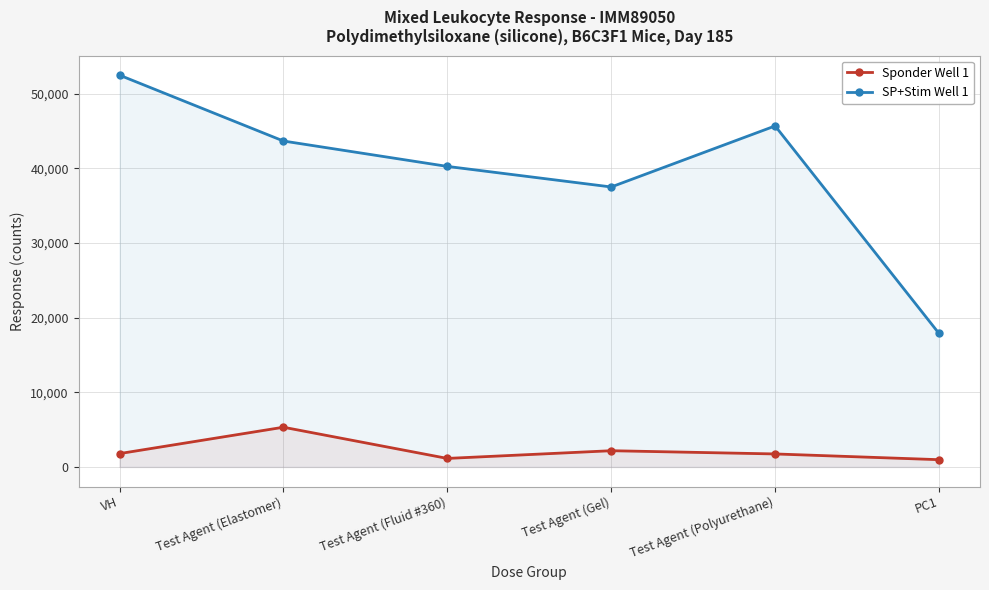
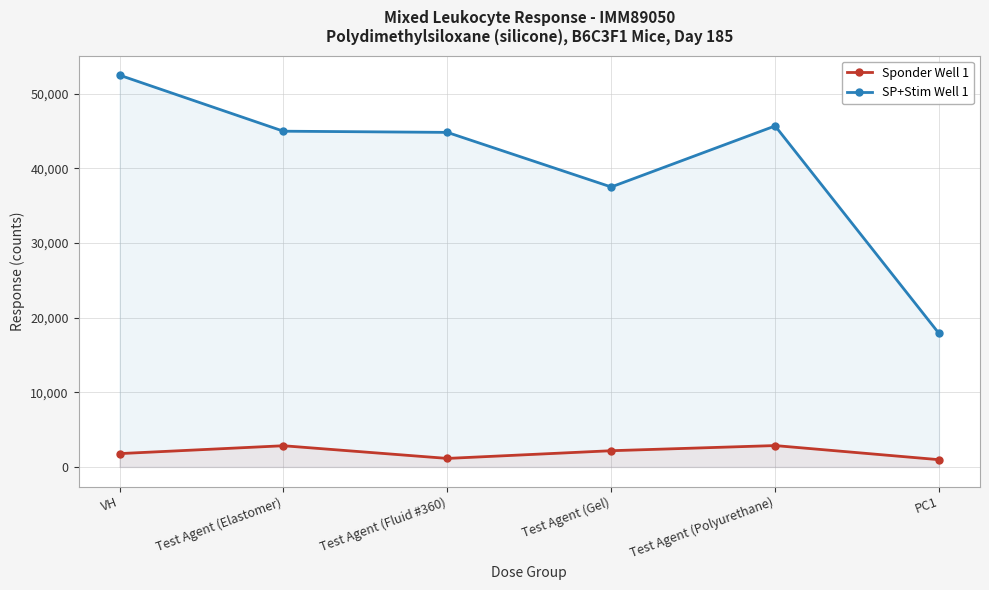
  {
    "Sponder Well 1": {
      "VH": "2,000",
-     "Test Agent (Elastomer)": "5,000",
+     "Test Agent (Elastomer)": "3,000",
      "Test Agent (Fluid #360)": "1,000",
      "Test Agent (Gel)": "2,000",
-     "Test Agent (Polyurethane)": "2,000",
+     "Test Agent (Polyurethane)": "3,000",
      "PC1": "1,000"
    },
    "SP+Stim Well 1": {
      "VH": "52,000",
-     "Test Agent (Elastomer)": "44,000",
-     "Test Agent (Fluid #360)": "40,000",
+     "Test Agent (Elastomer)": "45,000",
+     "Test Agent (Fluid #360)": "45,000",
      "Test Agent (Gel)": "38,000",
      "Test Agent (Polyurethane)": "46,000",
      "PC1": "18,000"
    }
  }
